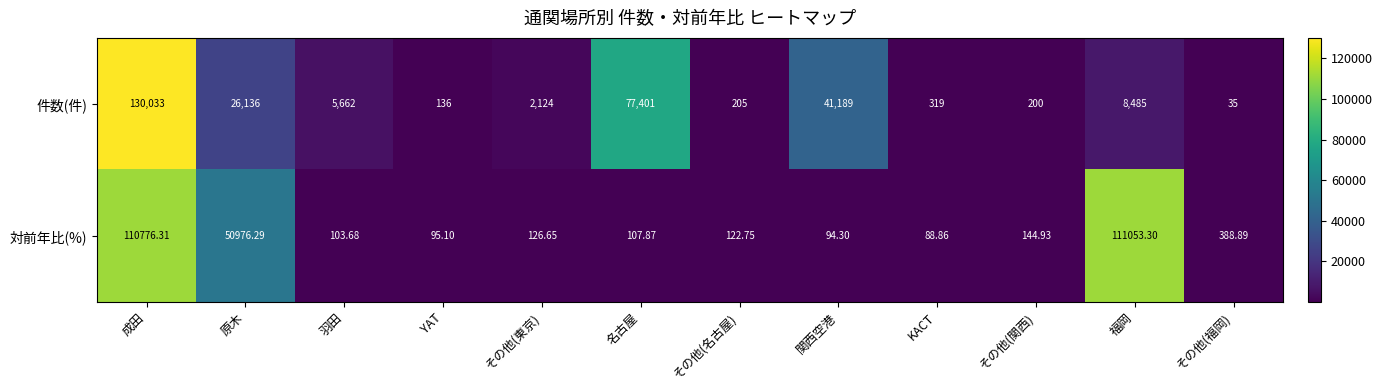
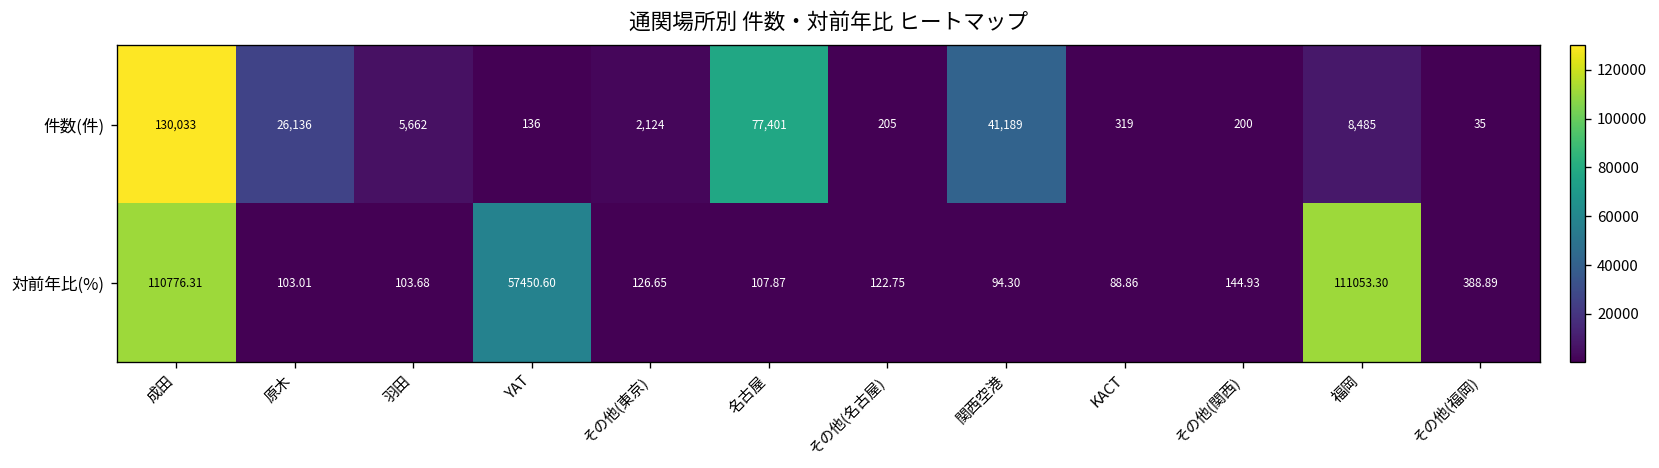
  {
    "件数(件)": {
      "成田": "130,033",
      "原木": "26,136",
      "羽田": "5,662",
      "YAT": "136",
      "その他(東京)": "2,124",
      "名古屋": "77,401",
      "その他(名古屋)": "205",
      "関西空港": "41,189",
      "KACT": "319",
      "その他(関西)": "200",
      "福岡": "8,485",
      "その他(福岡)": "35"
    },
    "対前年比(%)": {
      "成田": "110776.31",
-     "原木": "50976.29",
+     "原木": "103.01",
      "羽田": "103.68",
-     "YAT": "95.10",
+     "YAT": "57450.60",
      "その他(東京)": "126.65",
      "名古屋": "107.87",
      "その他(名古屋)": "122.75",
      "関西空港": "94.30",
      "KACT": "88.86",
      "その他(関西)": "144.93",
      "福岡": "111053.30",
      "その他(福岡)": "388.89"
    }
  }
